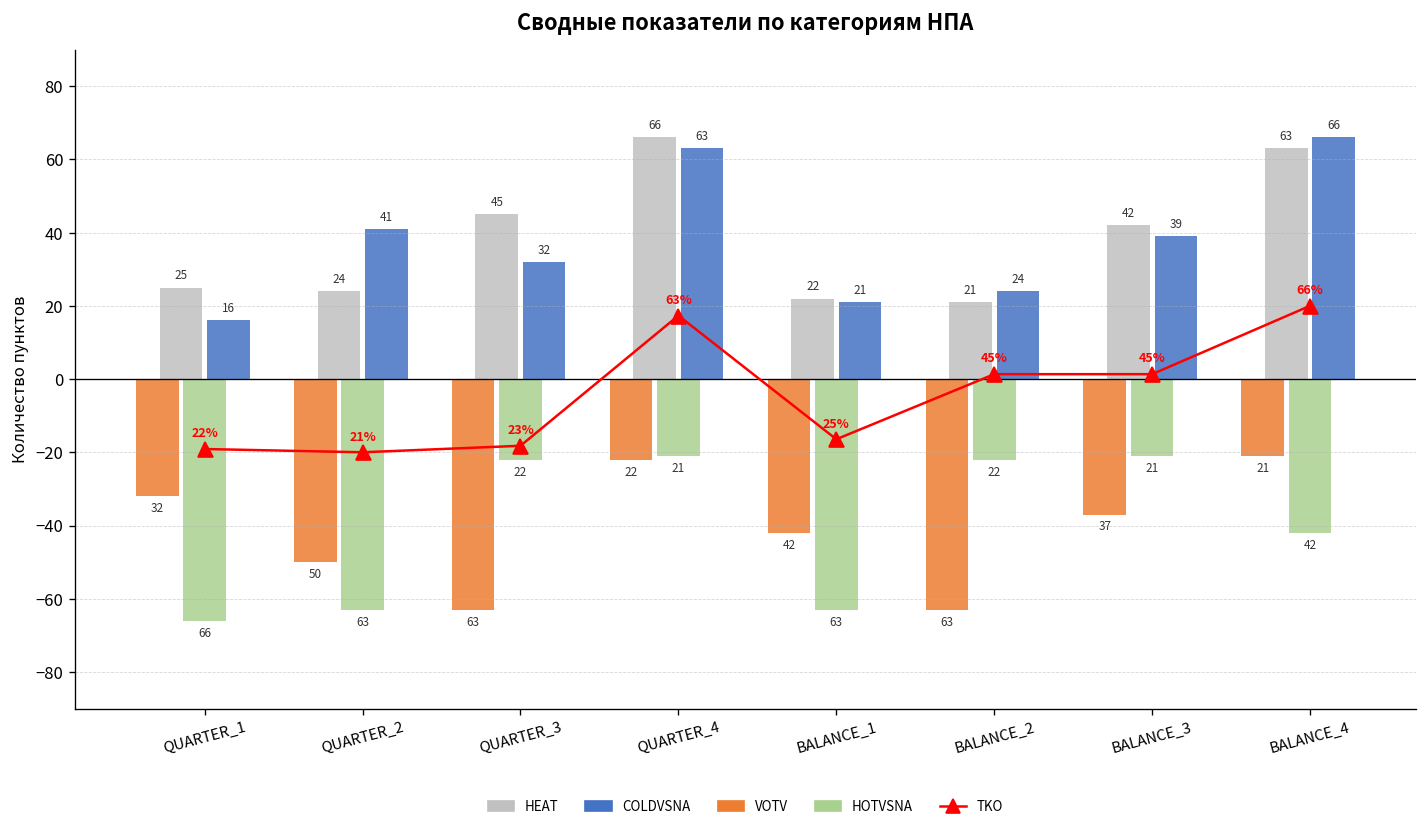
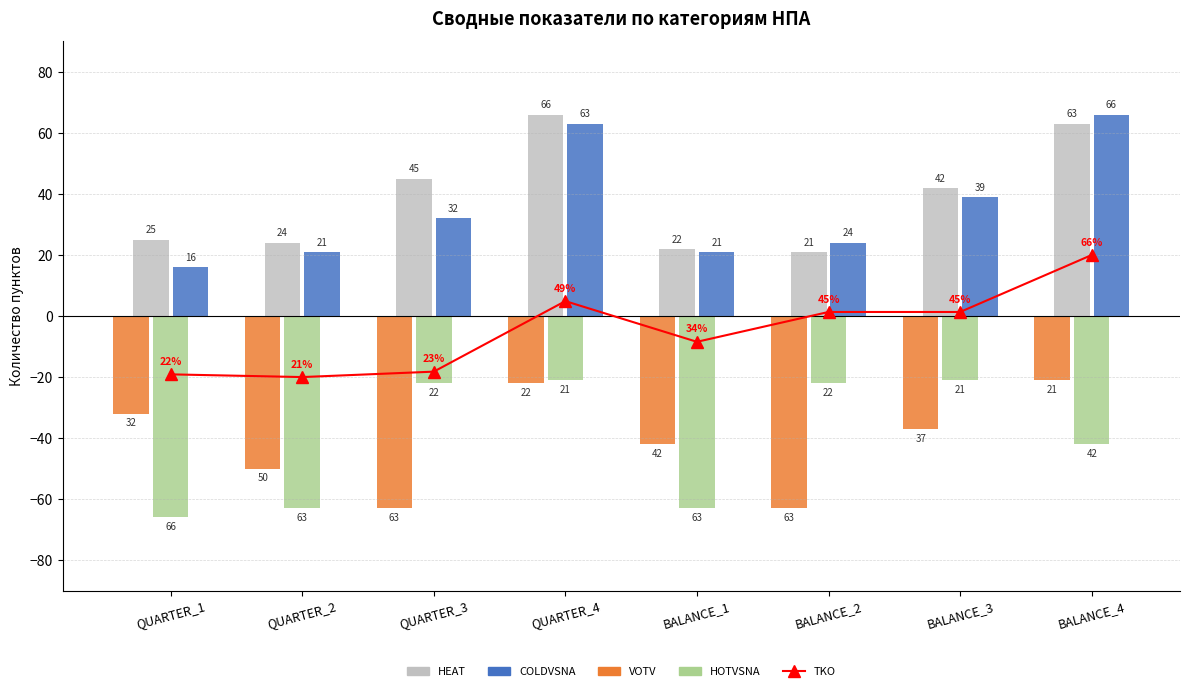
  {
    "TKO": {
-     "QUARTER_4": "63%",
-     "BALANCE_1": "25%"
+     "QUARTER_4": "49%",
+     "BALANCE_1": "34%"
    },
    "COLDVSNA": {
      "QUARTER_1": "16",
-     "QUARTER_2": "41",
+     "QUARTER_2": "21",
      "QUARTER_3": "32",
      "QUARTER_4": "63",
      "BALANCE_1": "21",
      "BALANCE_2": "24",
      "BALANCE_3": "39",
      "BALANCE_4": "66"
    }
  }
